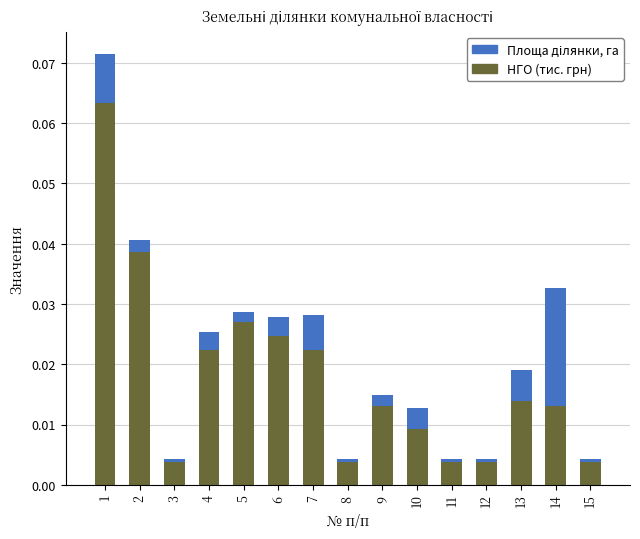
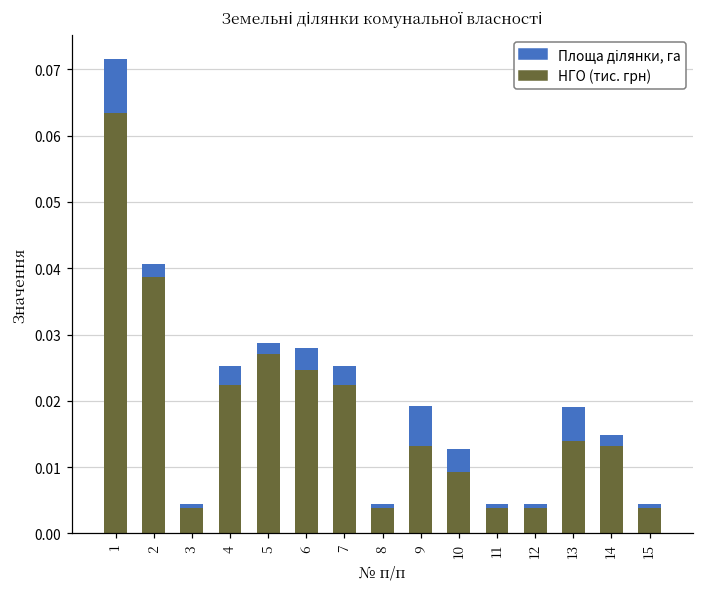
  {
    "Площа ділянки, га": {
      "1": 0.008,
      "2": 0.002,
      "3": 0.001,
      "4": 0.003,
      "5": 0.002,
      "6": 0.003,
-     "7": 0.006,
+     "7": 0.003,
      "8": 0.001,
-     "9": 0.002,
+     "9": 0.006,
      "10": 0.004,
      "11": 0.001,
      "12": 0.001,
      "13": 0.005,
-     "14": 0.020,
+     "14": 0.002,
      "15": 0.001
    }
  }
